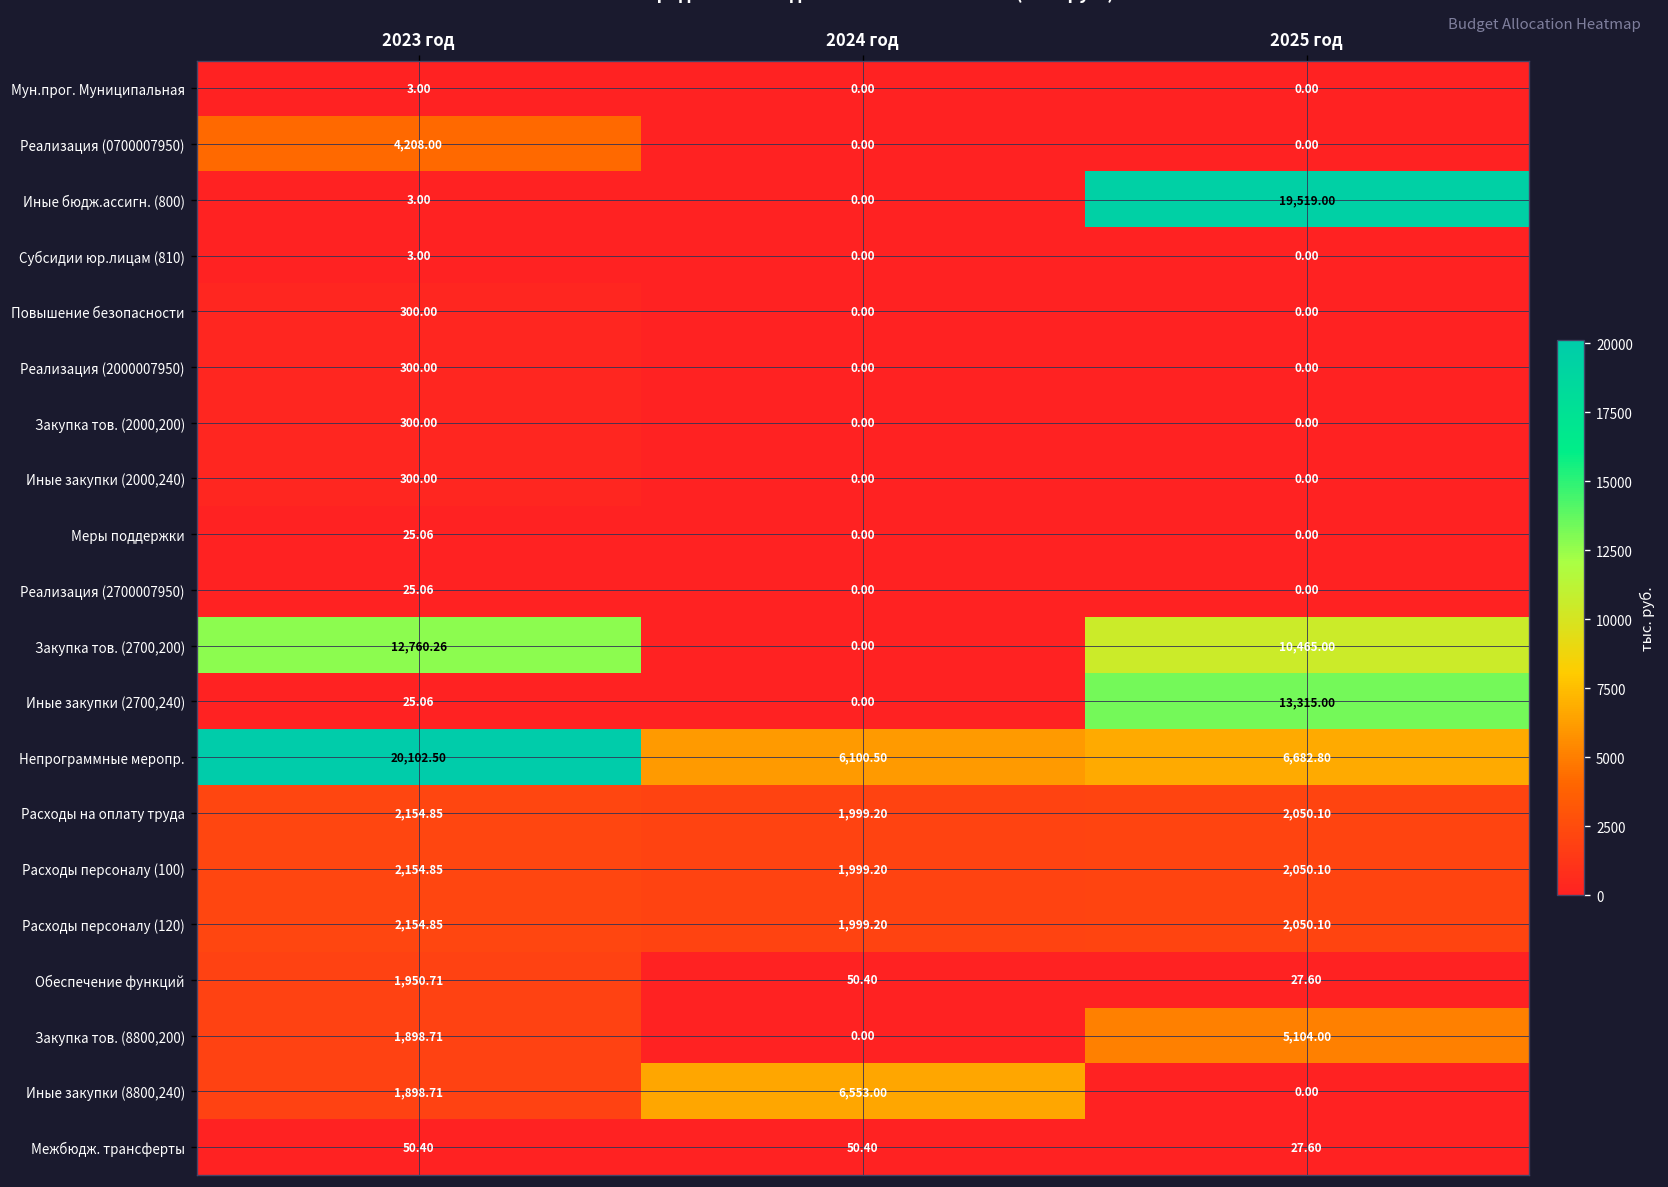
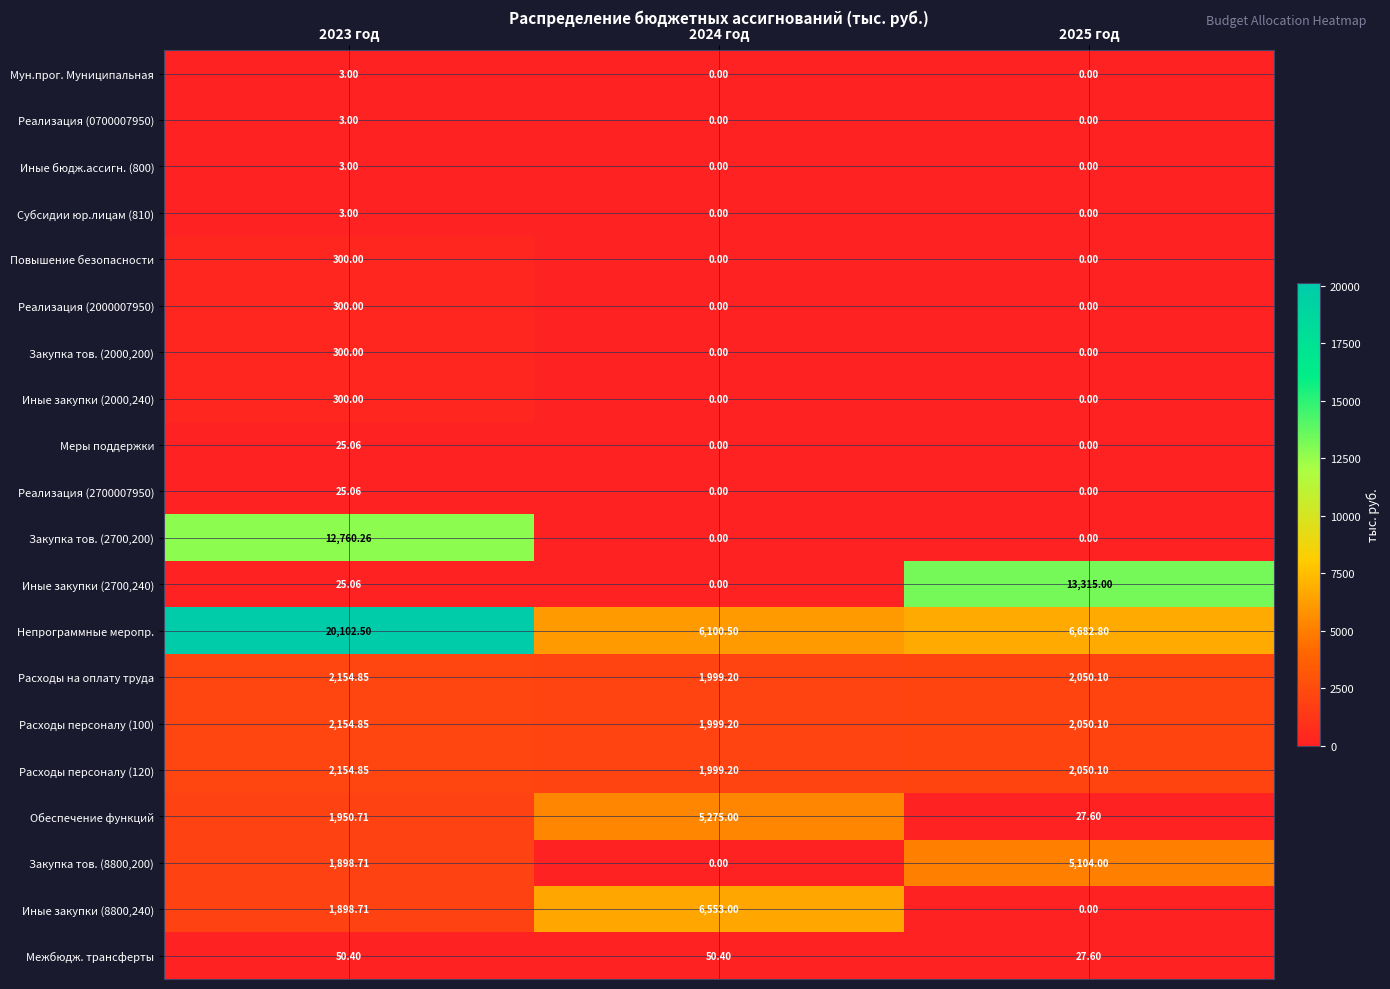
  {
    "Мун.прог. Муниципальная": {
      "2023 год": "3.00",
      "2024 год": "0.00",
      "2025 год": "0.00"
    },
    "Реализация (0700007950)": {
-     "2023 год": "4,208.00",
+     "2023 год": "3.00",
      "2024 год": "0.00",
      "2025 год": "0.00"
    },
    "Иные бюдж.ассигн. (800)": {
      "2023 год": "3.00",
      "2024 год": "0.00",
-     "2025 год": "19,519.00"
+     "2025 год": "0.00"
    },
    "Субсидии юр.лицам (810)": {
      "2023 год": "3.00",
      "2024 год": "0.00",
      "2025 год": "0.00"
    },
    "Повышение безопасности": {
      "2023 год": "300.00",
      "2024 год": "0.00",
      "2025 год": "0.00"
    },
    "Реализация (2000007950)": {
      "2023 год": "300.00",
      "2024 год": "0.00",
      "2025 год": "0.00"
    },
    "Закупка тов. (2000,200)": {
      "2023 год": "300.00",
      "2024 год": "0.00",
      "2025 год": "0.00"
    },
    "Иные закупки (2000,240)": {
      "2023 год": "300.00",
      "2024 год": "0.00",
      "2025 год": "0.00"
    },
    "Меры поддержки": {
      "2023 год": "25.06",
      "2024 год": "0.00",
      "2025 год": "0.00"
    },
    "Реализация (2700007950)": {
      "2023 год": "25.06",
      "2024 год": "0.00",
      "2025 год": "0.00"
    },
    "Закупка тов. (2700,200)": {
      "2023 год": "12,760.26",
      "2024 год": "0.00",
-     "2025 год": "10,465.00"
+     "2025 год": "0.00"
    },
    "Иные закупки (2700,240)": {
      "2023 год": "25.06",
      "2024 год": "0.00",
      "2025 год": "13,315.00"
    },
    "Непрограммные меропр.": {
      "2023 год": "20,102.50",
      "2024 год": "6,100.50",
      "2025 год": "6,682.80"
    },
    "Расходы на оплату труда": {
      "2023 год": "2,154.85",
      "2024 год": "1,999.20",
      "2025 год": "2,050.10"
    },
    "Расходы персоналу (100)": {
      "2023 год": "2,154.85",
      "2024 год": "1,999.20",
      "2025 год": "2,050.10"
    },
    "Расходы персоналу (120)": {
      "2023 год": "2,154.85",
      "2024 год": "1,999.20",
      "2025 год": "2,050.10"
    },
    "Обеспечение функций": {
      "2023 год": "1,950.71",
-     "2024 год": "50.40",
+     "2024 год": "5,275.00",
      "2025 год": "27.60"
    },
    "Закупка тов. (8800,200)": {
      "2023 год": "1,898.71",
      "2024 год": "0.00",
      "2025 год": "5,104.00"
    },
    "Иные закупки (8800,240)": {
      "2023 год": "1,898.71",
      "2024 год": "6,553.00",
      "2025 год": "0.00"
    },
    "Межбюдж. трансферты": {
      "2023 год": "50.40",
      "2024 год": "50.40",
      "2025 год": "27.60"
    }
  }
